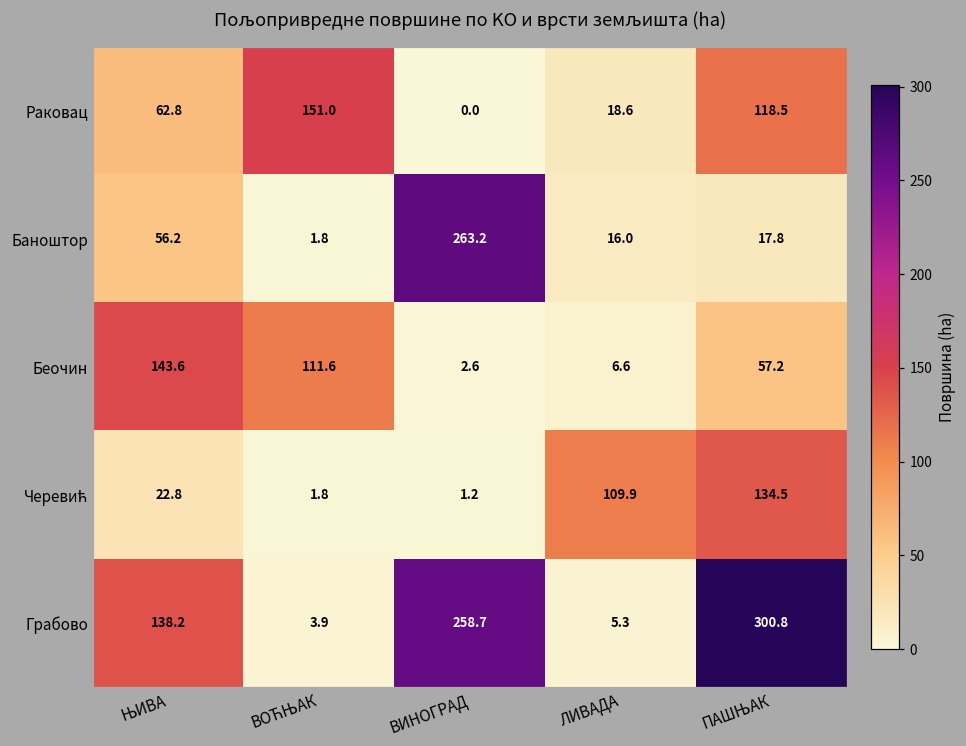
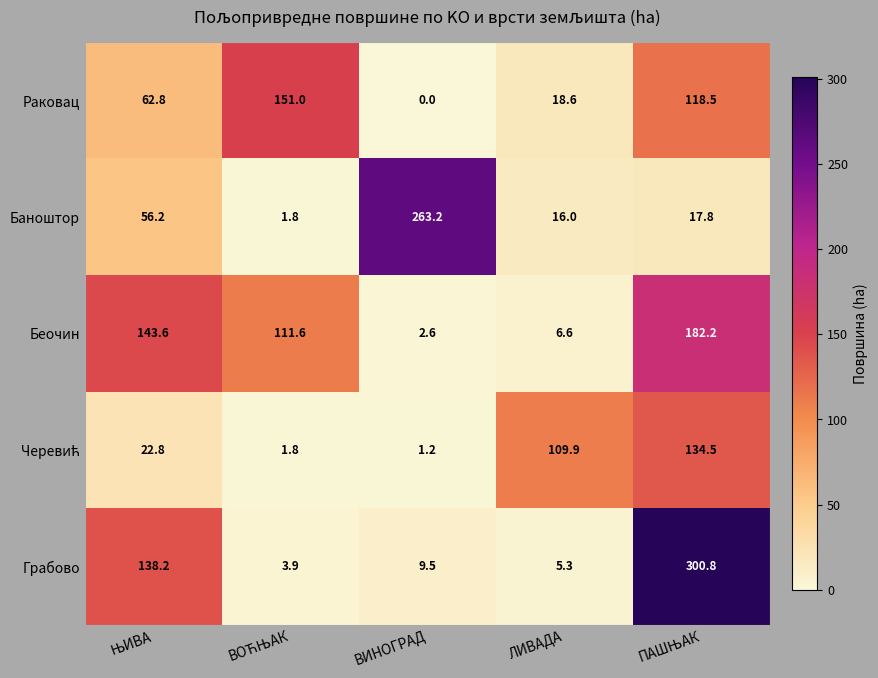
  {
    "Раковац": {
      "ЊИВА": 62.8,
      "ВОЋЊАК": 151.0,
      "ВИНОГРАД": 0.0,
      "ЛИВАДА": 18.6,
      "ПАШЊАК": 118.5
    },
    "Баноштор": {
      "ЊИВА": 56.2,
      "ВОЋЊАК": 1.8,
      "ВИНОГРАД": 263.2,
      "ЛИВАДА": 16.0,
      "ПАШЊАК": 17.8
    },
    "Беочин": {
      "ЊИВА": 143.6,
      "ВОЋЊАК": 111.6,
      "ВИНОГРАД": 2.6,
      "ЛИВАДА": 6.6,
-     "ПАШЊАК": 57.2
+     "ПАШЊАК": 182.2
    },
    "Черевић": {
      "ЊИВА": 22.8,
      "ВОЋЊАК": 1.8,
      "ВИНОГРАД": 1.2,
      "ЛИВАДА": 109.9,
      "ПАШЊАК": 134.5
    },
    "Грабово": {
      "ЊИВА": 138.2,
      "ВОЋЊАК": 3.9,
-     "ВИНОГРАД": 258.7,
+     "ВИНОГРАД": 9.5,
      "ЛИВАДА": 5.3,
      "ПАШЊАК": 300.8
    }
  }
